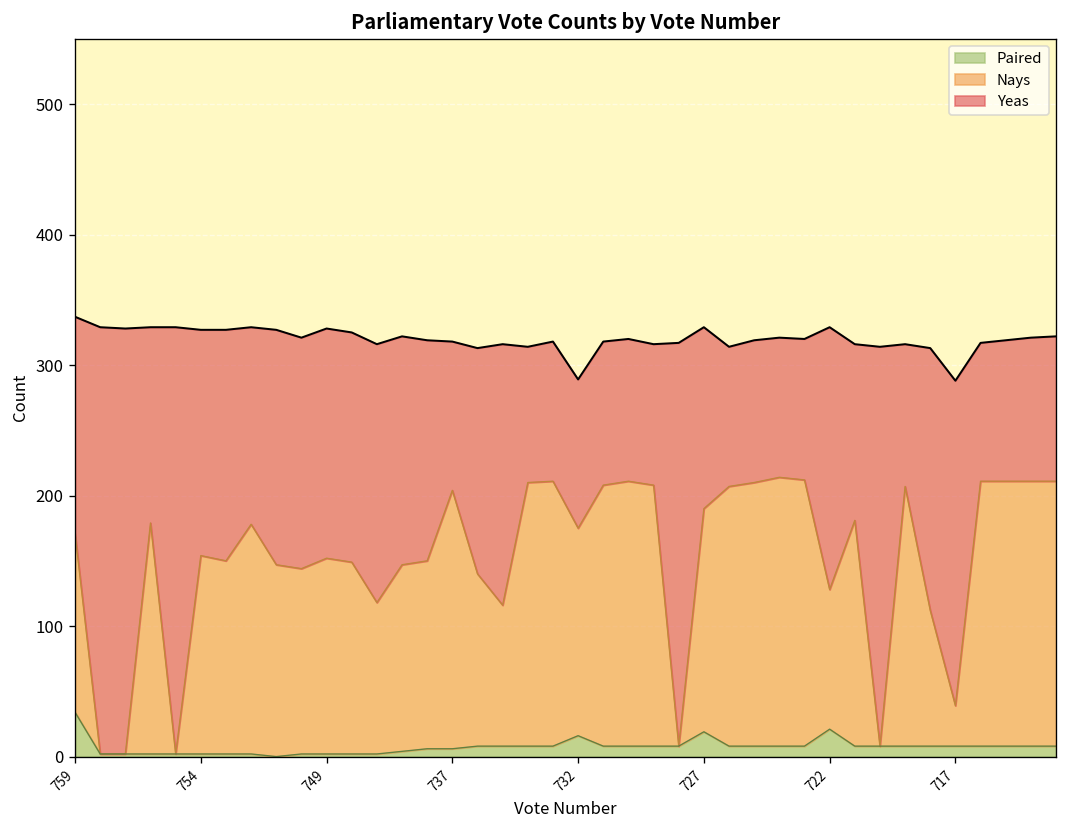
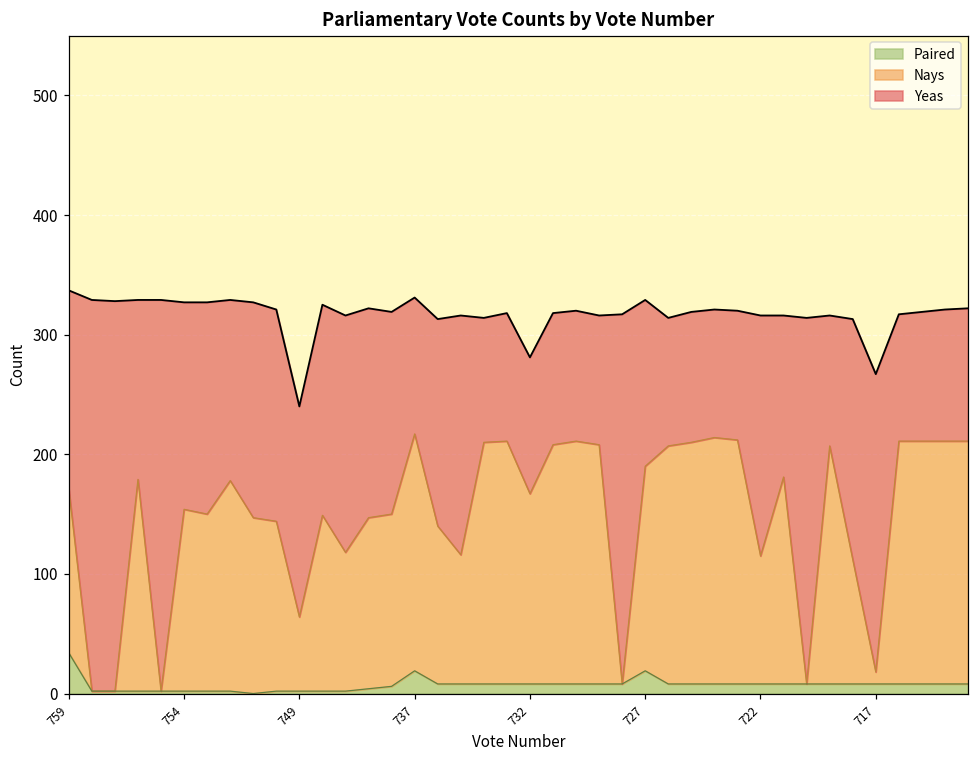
  {
    "Paired": {
      "759": 34,
      "754": 2,
      "749": 2,
-     "737": 6,
-     "732": 16,
+     "737": 19,
+     "732": 8,
      "727": 19,
-     "722": 21,
+     "722": 8,
      "717": 8
    },
    "Nays": {
      "759": 137,
      "754": 152,
-     "749": 150,
+     "749": 62,
      "737": 198,
      "732": 159,
      "727": 171,
      "722": 107,
-     "717": 31
+     "717": 10
    },
    "Yeas": {
      "759": 166,
      "754": 173,
      "749": 176,
      "737": 114,
      "732": 114,
      "727": 139,
      "722": 201,
      "717": 249
    }
  }
